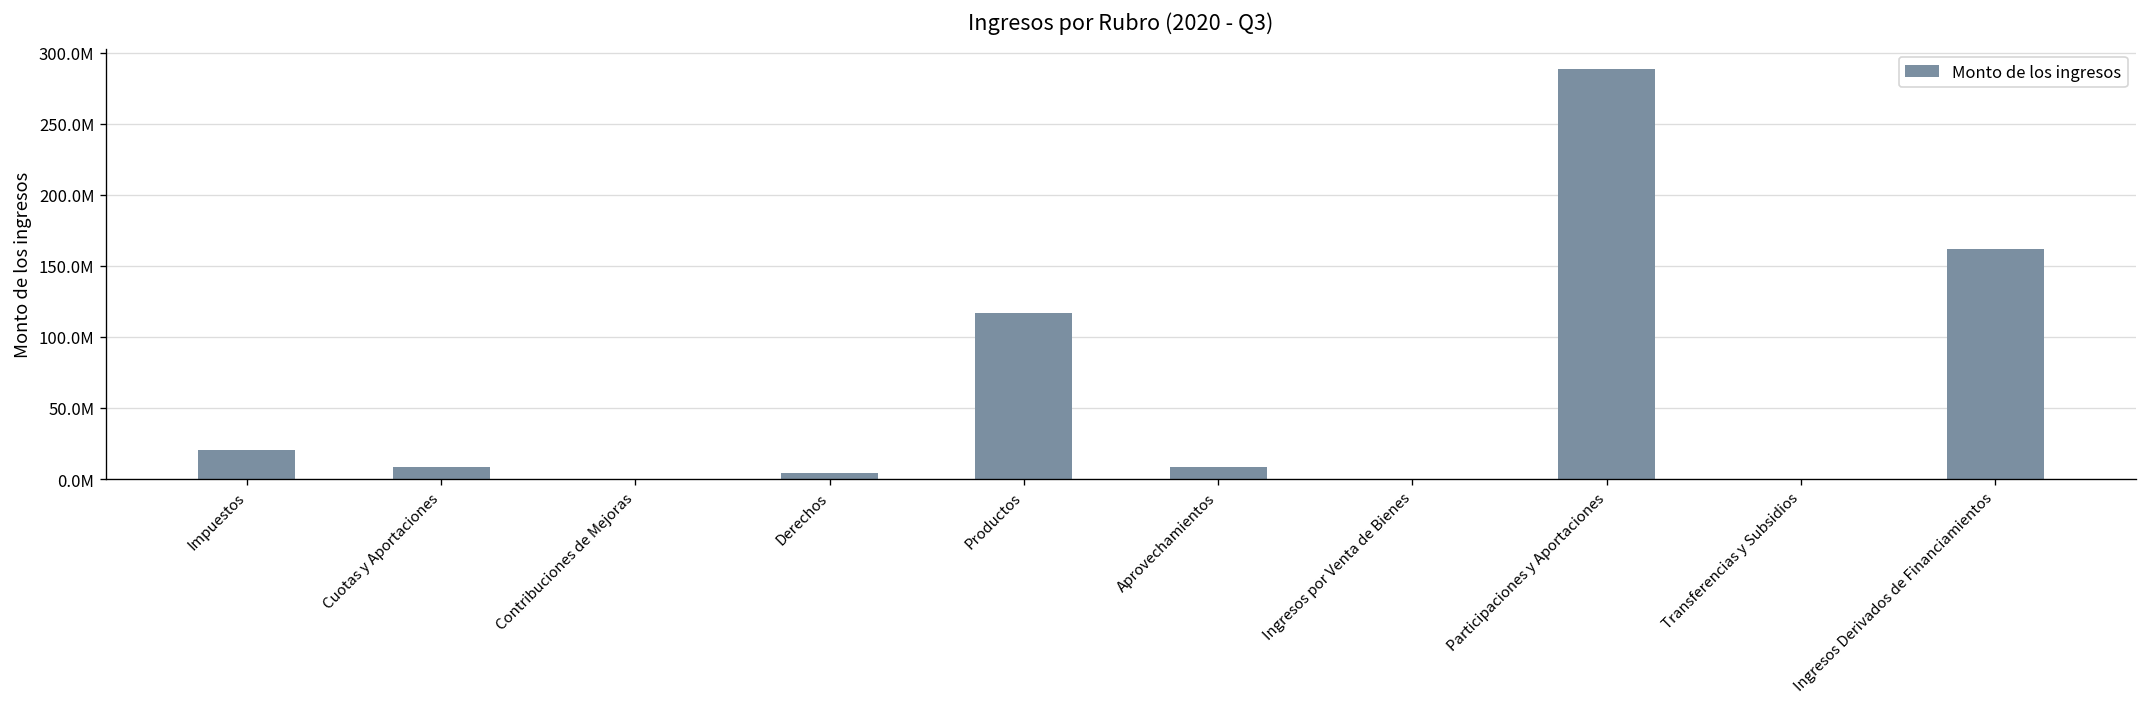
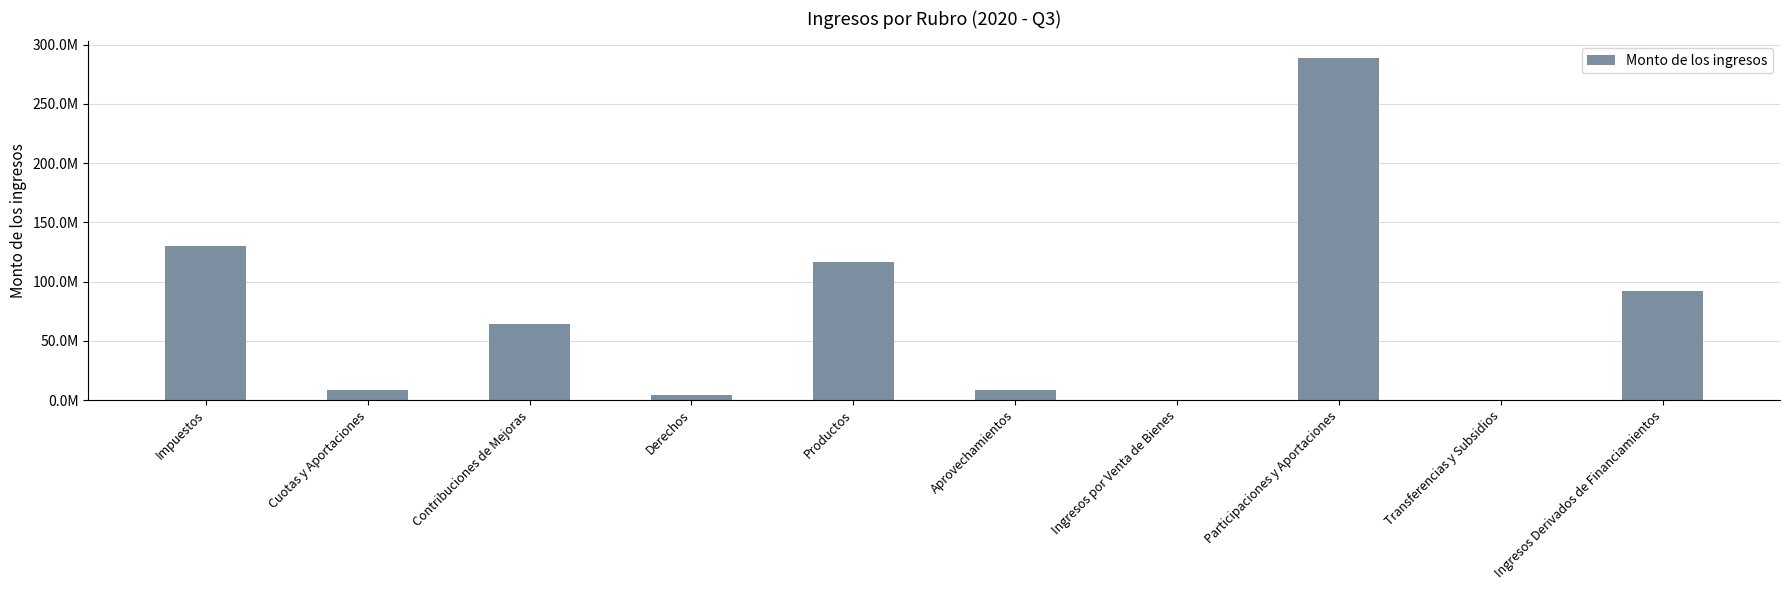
  {
-   "Impuestos": 21000000,
+   "Impuestos": 130000000,
    "Cuotas y Aportaciones": 8000000,
-   "Contribuciones de Mejoras": 0,
+   "Contribuciones de Mejoras": 64000000,
    "Derechos": 4000000,
    "Productos": 117000000,
    "Aprovechamientos": 9000000,
    "Ingresos por Venta de Bienes": 0,
    "Participaciones y Aportaciones": 288000000,
    "Transferencias y Subsidios": 0,
-   "Ingresos Derivados de Financiamientos": 162000000
+   "Ingresos Derivados de Financiamientos": 92000000
  }
